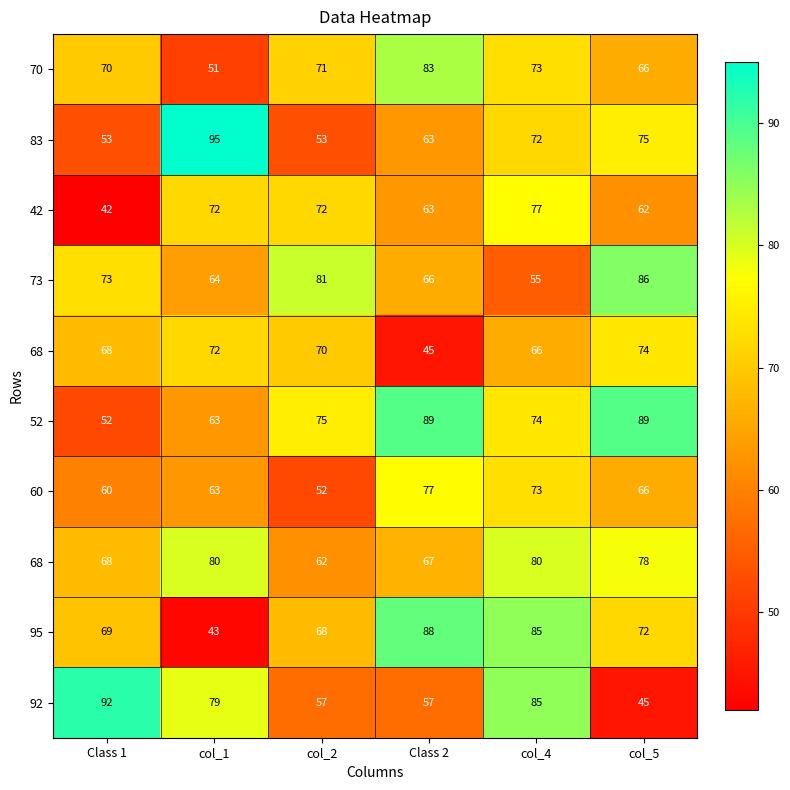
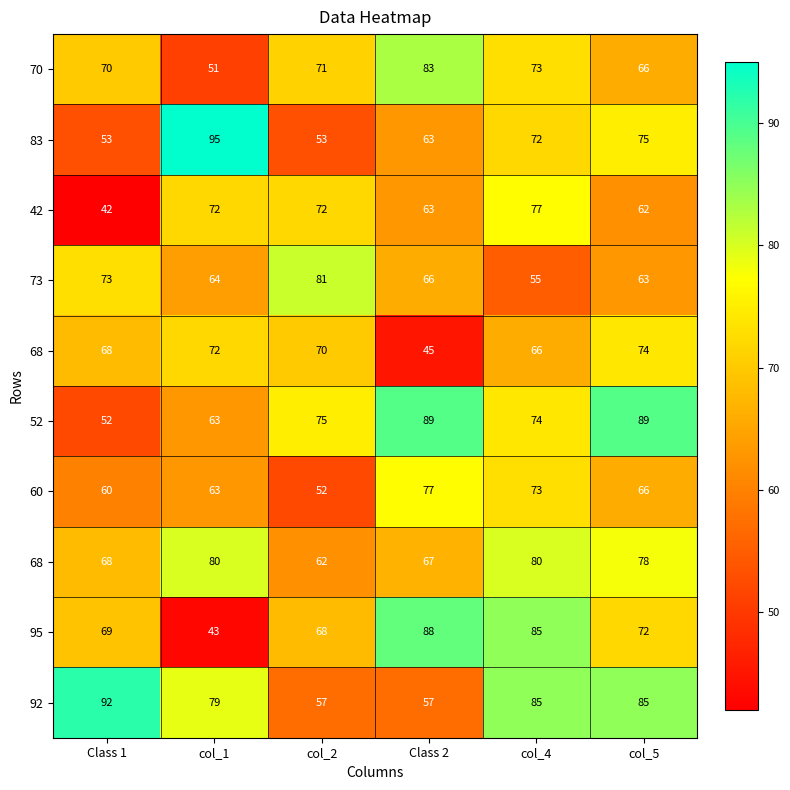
  {
    "70": {
      "Class 1": 70,
      "col_1": 51,
      "col_2": 71,
      "Class 2": 83,
      "col_4": 73,
      "col_5": 66
    },
    "83": {
      "Class 1": 53,
      "col_1": 95,
      "col_2": 53,
      "Class 2": 63,
      "col_4": 72,
      "col_5": 75
    },
    "42": {
      "Class 1": 42,
      "col_1": 72,
      "col_2": 72,
      "Class 2": 63,
      "col_4": 77,
      "col_5": 62
    },
    "73": {
      "Class 1": 73,
      "col_1": 64,
      "col_2": 81,
      "Class 2": 66,
      "col_4": 55,
-     "col_5": 86
+     "col_5": 63
    },
    "52": {
      "Class 1": 52,
      "col_1": 63,
      "col_2": 75,
      "Class 2": 89,
      "col_4": 74,
      "col_5": 89
    },
    "60": {
      "Class 1": 60,
      "col_1": 63,
      "col_2": 52,
      "Class 2": 77,
      "col_4": 73,
      "col_5": 66
    },
    "95": {
      "Class 1": 69,
      "col_1": 43,
      "col_2": 68,
      "Class 2": 88,
      "col_4": 85,
      "col_5": 72
    },
    "92": {
      "Class 1": 92,
      "col_1": 79,
      "col_2": 57,
      "Class 2": 57,
      "col_4": 85,
-     "col_5": 45
+     "col_5": 85
    }
  }
